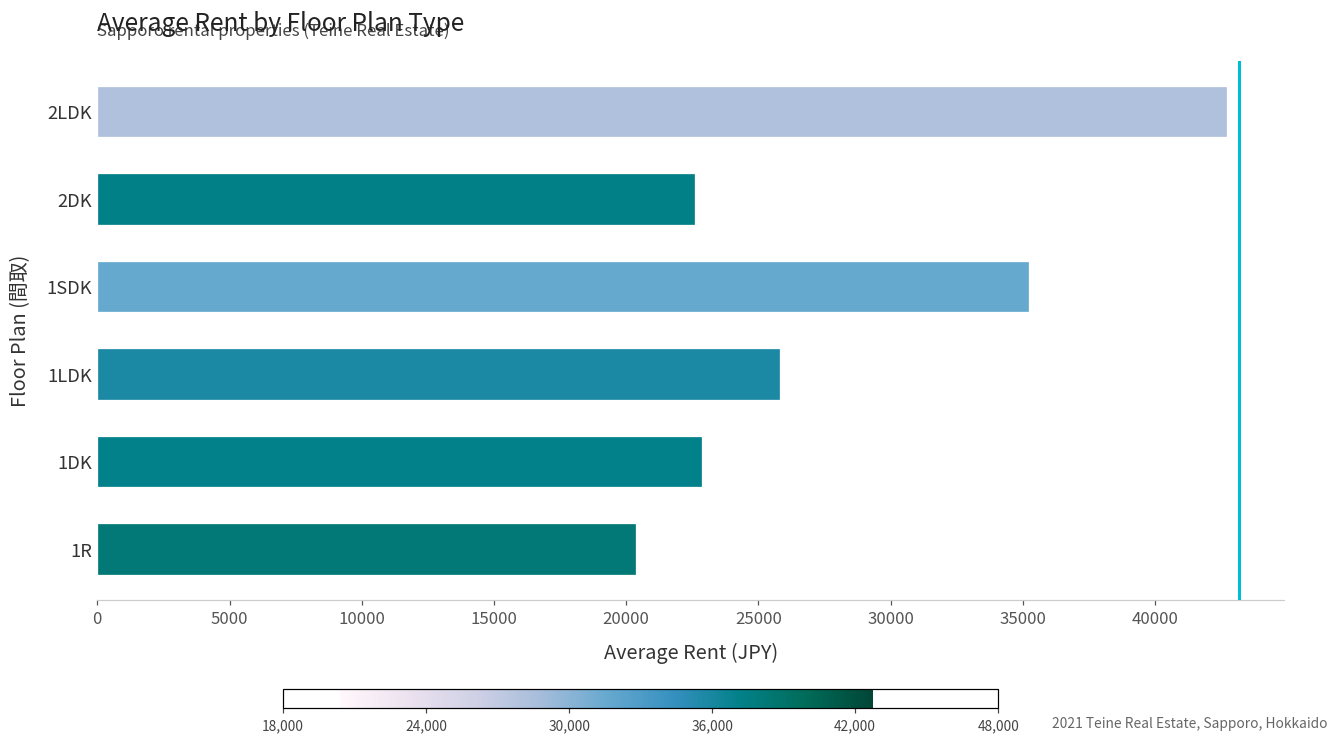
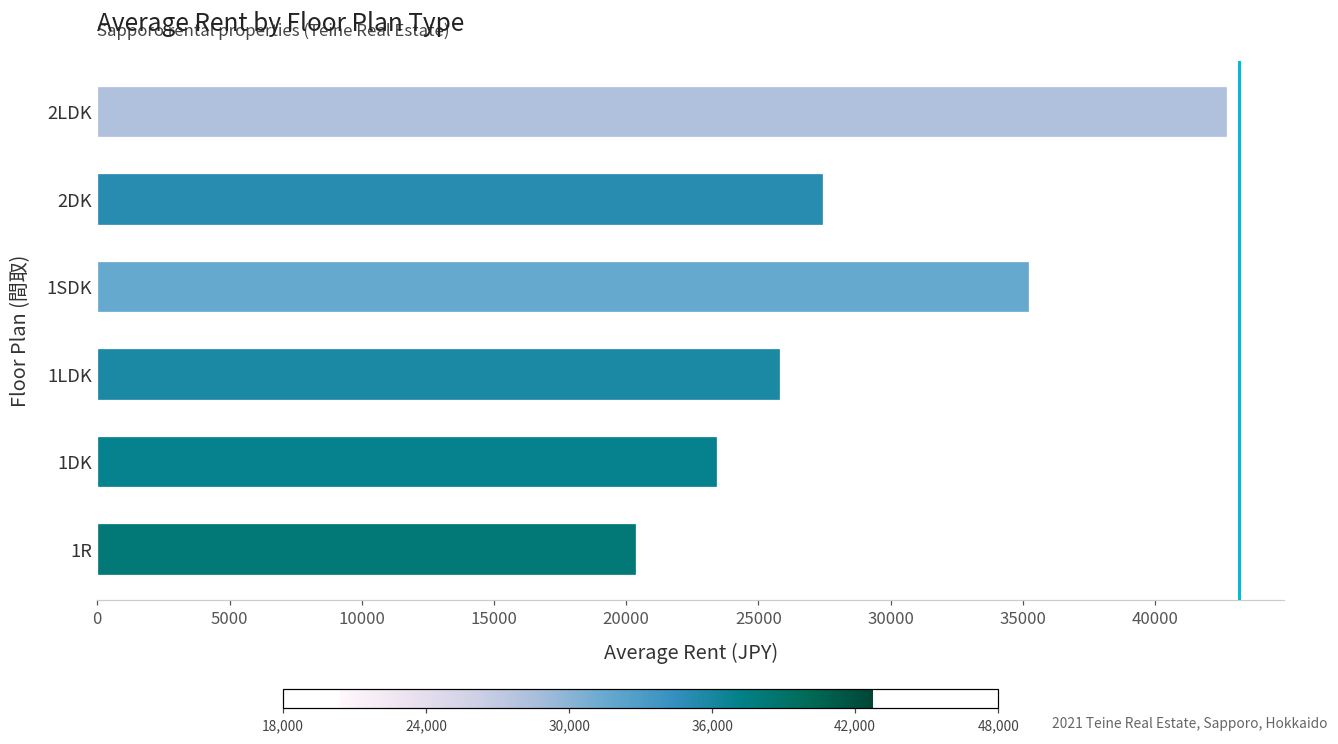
  {
    "2LDK": 42800,
-   "2DK": 22700,
+   "2DK": 27500,
    "1SDK": 35300,
    "1LDK": 25800,
-   "1DK": 22900,
+   "1DK": 23500,
    "1R": 20400
  }
